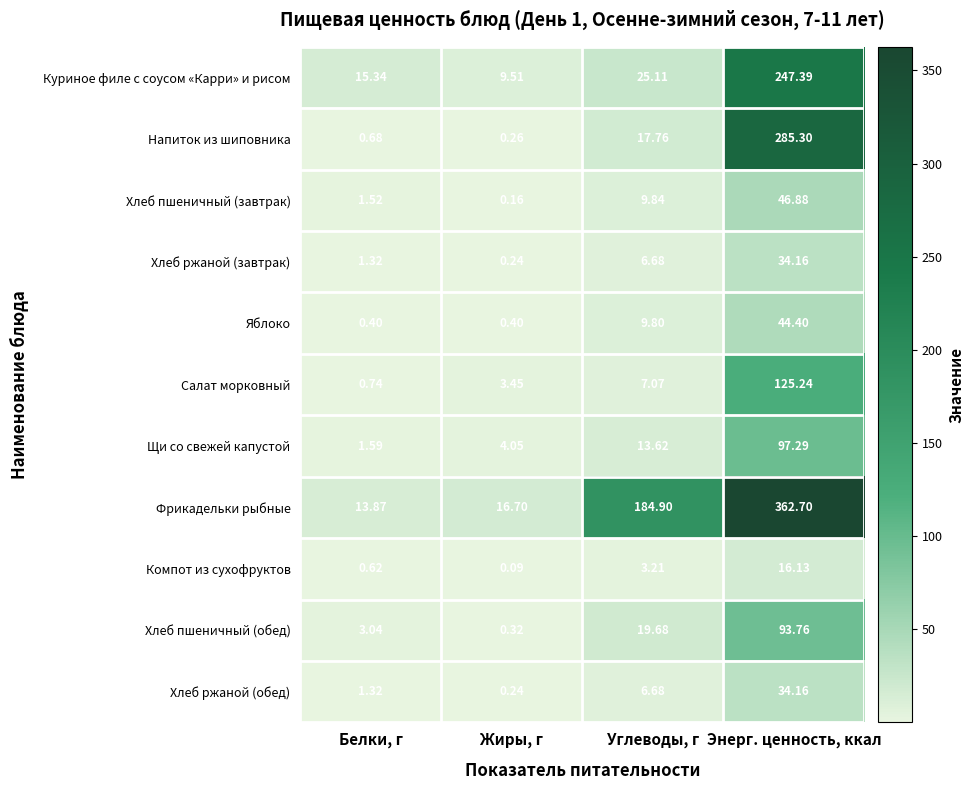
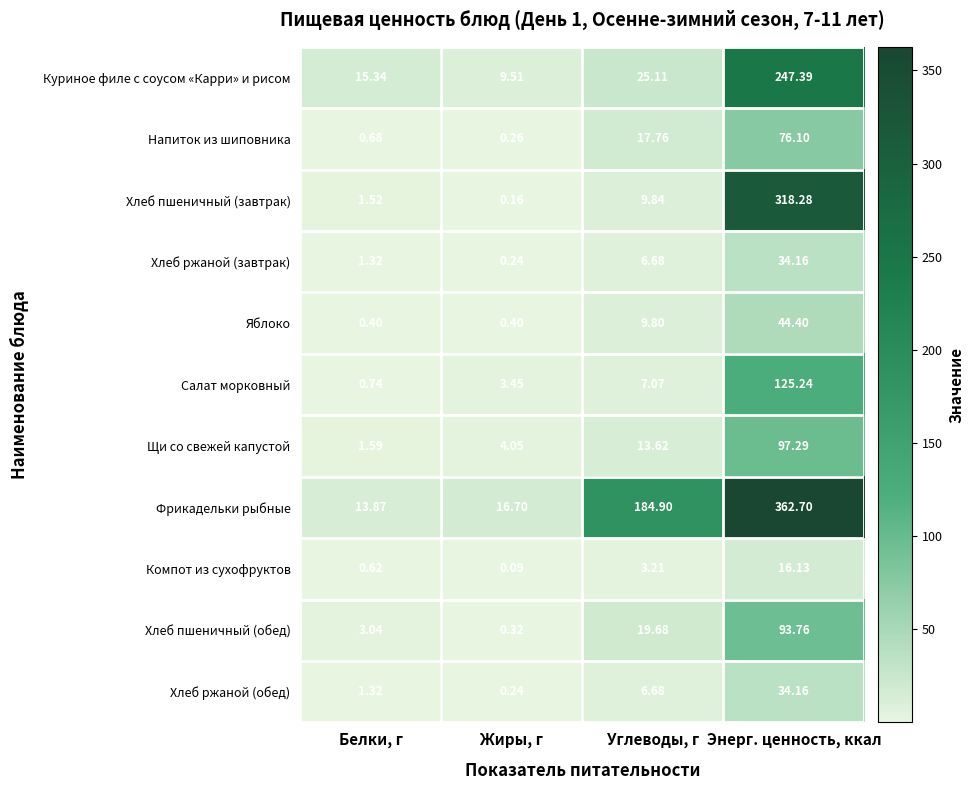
  {
    "Куриное филе с соусом «Карри» и рисом": {
      "Углеводы, г": 25.11,
      "Энерг. ценность, ккал": 247.39
    },
    "Напиток из шиповника": {
-     "Энерг. ценность, ккал": 285.30
+     "Энерг. ценность, ккал": 76.10
    },
    "Хлеб пшеничный (завтрак)": {
-     "Энерг. ценность, ккал": 46.88
+     "Энерг. ценность, ккал": 318.28
    },
    "Хлеб ржаной (завтрак)": {
      "Энерг. ценность, ккал": 34.16
    },
    "Яблоко": {
      "Энерг. ценность, ккал": 44.40
    },
    "Салат морковный": {
      "Энерг. ценность, ккал": 125.24
    },
    "Щи со свежей капустой": {
      "Энерг. ценность, ккал": 97.29
    },
    "Фрикадельки рыбные": {
      "Углеводы, г": 184.90,
      "Энерг. ценность, ккал": 362.70
    },
    "Хлеб пшеничный (обед)": {
      "Энерг. ценность, ккал": 93.76
    },
    "Хлеб ржаной (обед)": {
      "Энерг. ценность, ккал": 34.16
    }
  }
